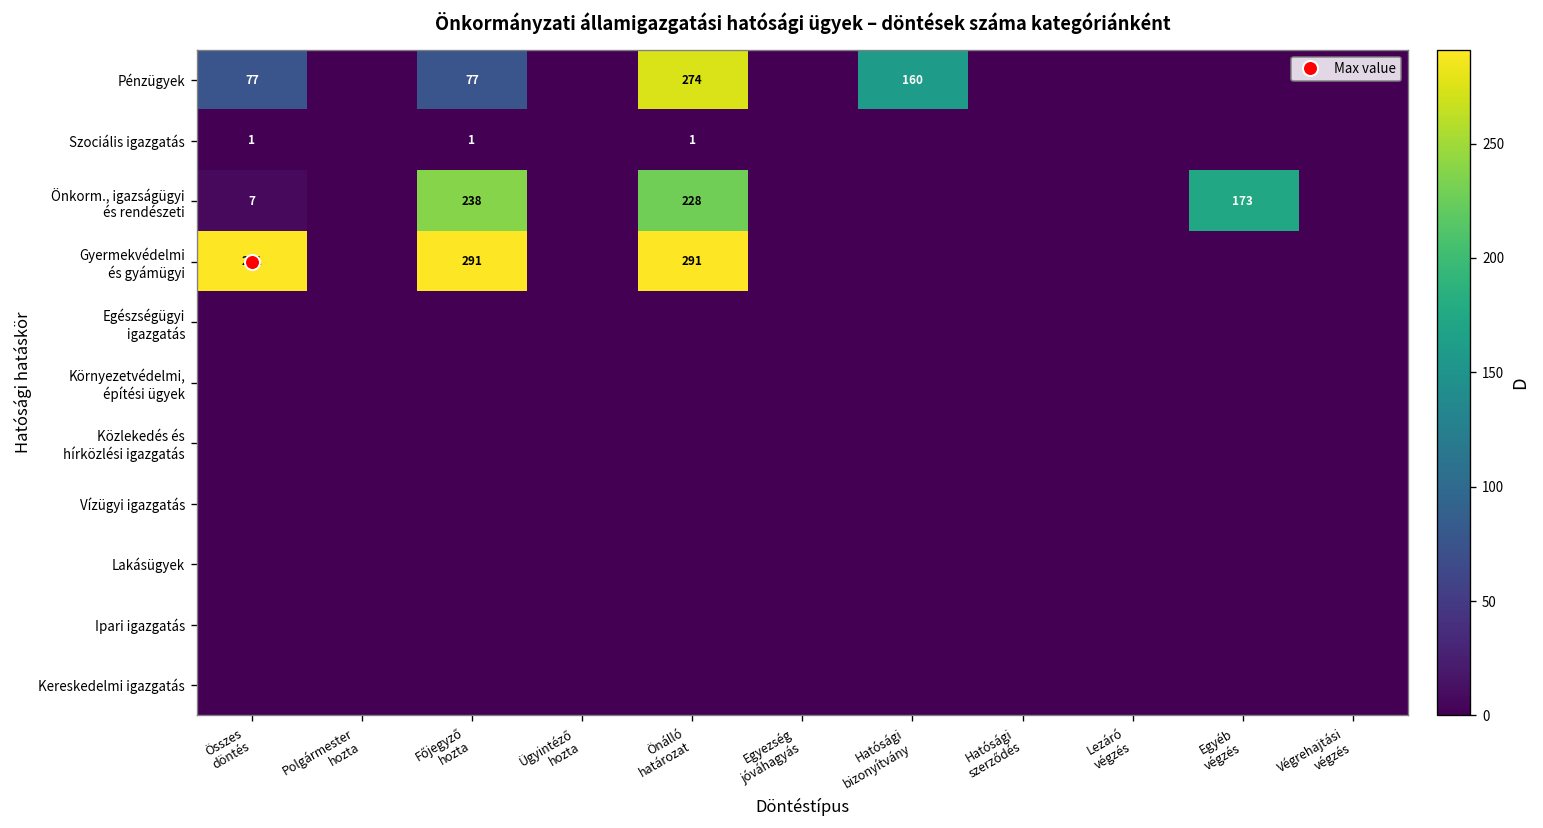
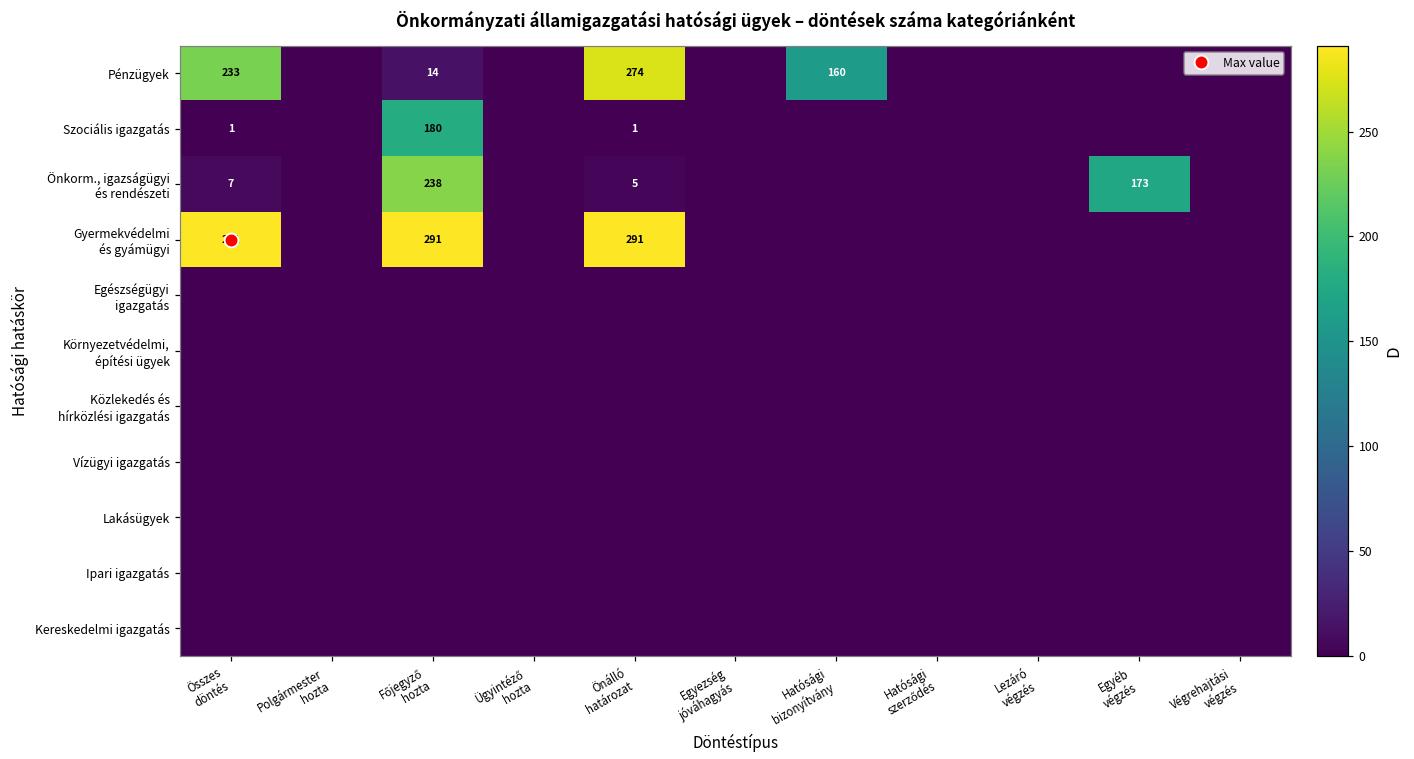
  {
    "Pénzügyek": {
-     "Összes döntés": 77,
-     "Főjegyző hozta": 77,
+     "Összes döntés": 233,
+     "Főjegyző hozta": 14,
      "Önálló határozat": 274,
      "Hatósági bizonyítvány": 160
    },
    "Szociális igazgatás": {
      "Összes döntés": 1,
-     "Főjegyző hozta": 1,
+     "Főjegyző hozta": 180,
      "Önálló határozat": 1
    },
    "Önkorm., igazságügyi és rendészeti": {
      "Összes döntés": 7,
      "Főjegyző hozta": 238,
-     "Önálló határozat": 228,
+     "Önálló határozat": 5,
      "Egyéb végzés": 173
    },
    "Gyermekvédelmi és gyámügyi": {
      "Főjegyző hozta": 291,
      "Önálló határozat": 291
    }
  }
